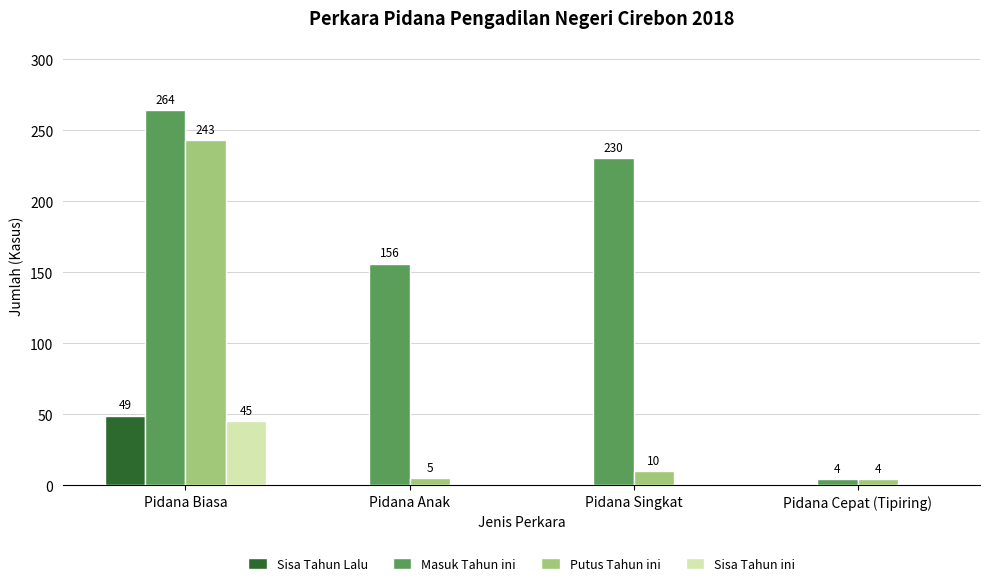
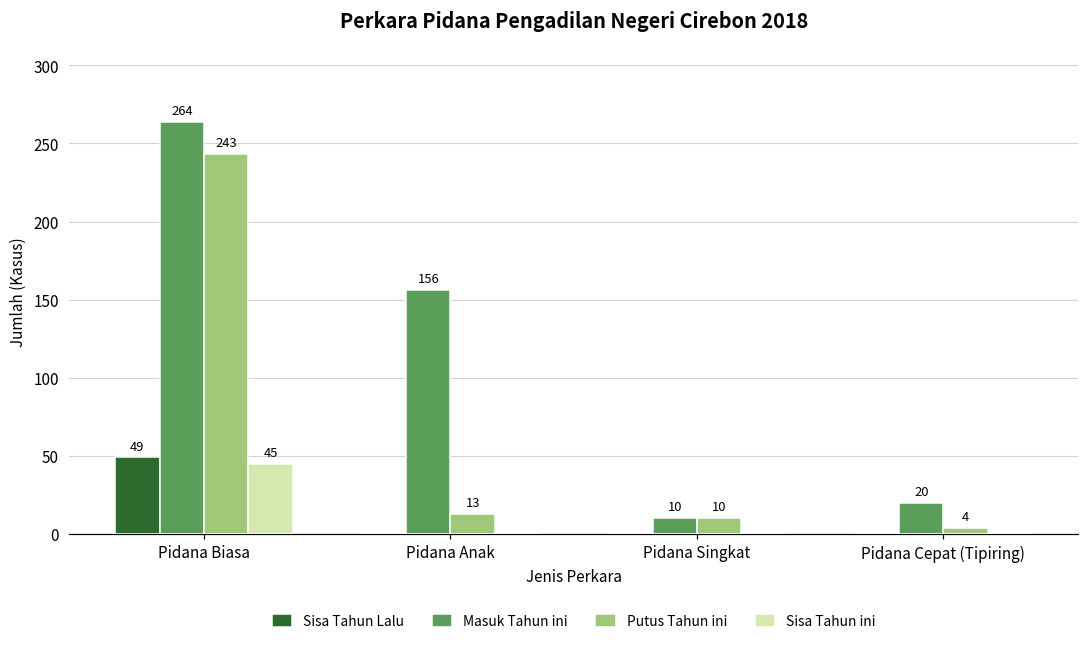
  {
    "Sisa Tahun Lalu": {
      "Pidana Biasa": 49
    },
    "Masuk Tahun ini": {
      "Pidana Biasa": 264,
      "Pidana Anak": 156,
-     "Pidana Singkat": 230,
-     "Pidana Cepat (Tipiring)": 4
+     "Pidana Singkat": 10,
+     "Pidana Cepat (Tipiring)": 20
    },
    "Putus Tahun ini": {
      "Pidana Biasa": 243,
-     "Pidana Anak": 5,
+     "Pidana Anak": 13,
      "Pidana Singkat": 10,
      "Pidana Cepat (Tipiring)": 4
    },
    "Sisa Tahun ini": {
      "Pidana Biasa": 45
    }
  }
